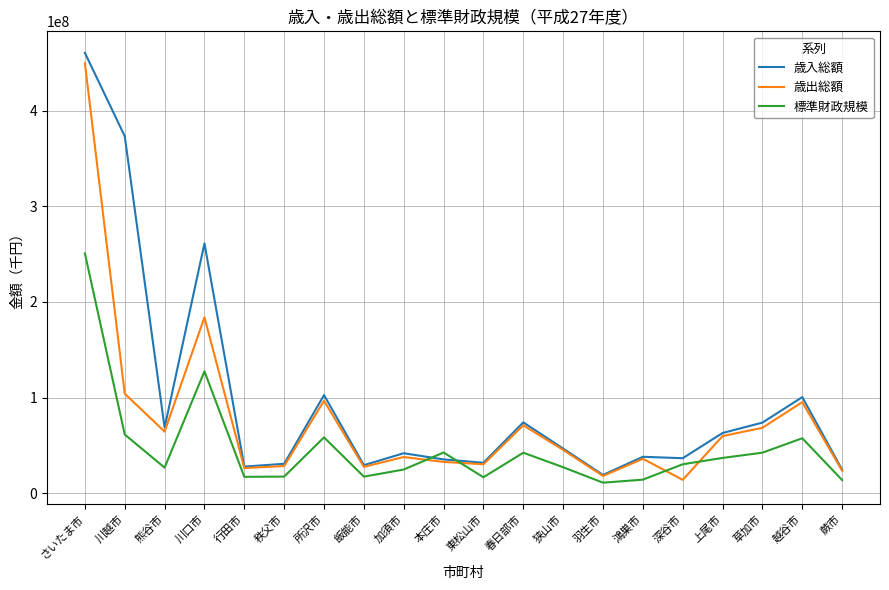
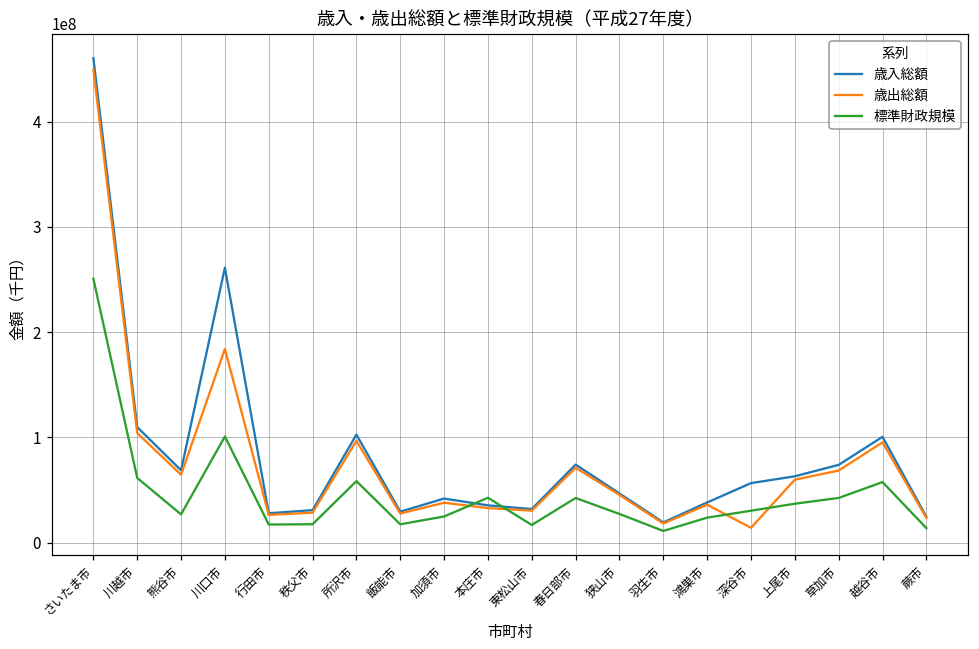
  {
    "歳入総額": {
      "さいたま市": 460000000,
-     "川越市": 370000000,
+     "川越市": 110000000,
      "熊谷市": 70000000,
      "川口市": 260000000,
      "所沢市": 100000000,
      "加須市": 40000000,
      "春日部市": 70000000,
-     "深谷市": 40000000,
+     "深谷市": 60000000,
      "上尾市": 60000000,
      "草加市": 70000000,
      "越谷市": 100000000
    },
    "歳出総額": {
      "さいたま市": 450000000,
      "川越市": 100000000,
      "熊谷市": 60000000,
      "川口市": 180000000,
      "所沢市": 100000000,
      "加須市": 40000000,
      "春日部市": 70000000,
      "深谷市": 10000000,
      "上尾市": 60000000,
      "草加市": 70000000,
      "越谷市": 100000000
    },
    "標準財政規模": {
      "さいたま市": 250000000,
      "川越市": 60000000,
      "熊谷市": 30000000,
-     "川口市": 130000000,
+     "川口市": 100000000,
      "行田市": 20000000,
      "秩父市": 20000000,
      "所沢市": 60000000,
      "飯能市": 20000000,
      "加須市": 20000000,
      "本庄市": 40000000,
      "東松山市": 20000000,
      "春日部市": 40000000,
      "狭山市": 30000000,
      "羽生市": 10000000,
-     "鴻巣市": 10000000,
+     "鴻巣市": 20000000,
      "深谷市": 30000000,
      "上尾市": 40000000,
      "草加市": 40000000,
      "越谷市": 60000000,
      "蕨市": 10000000
    }
  }
